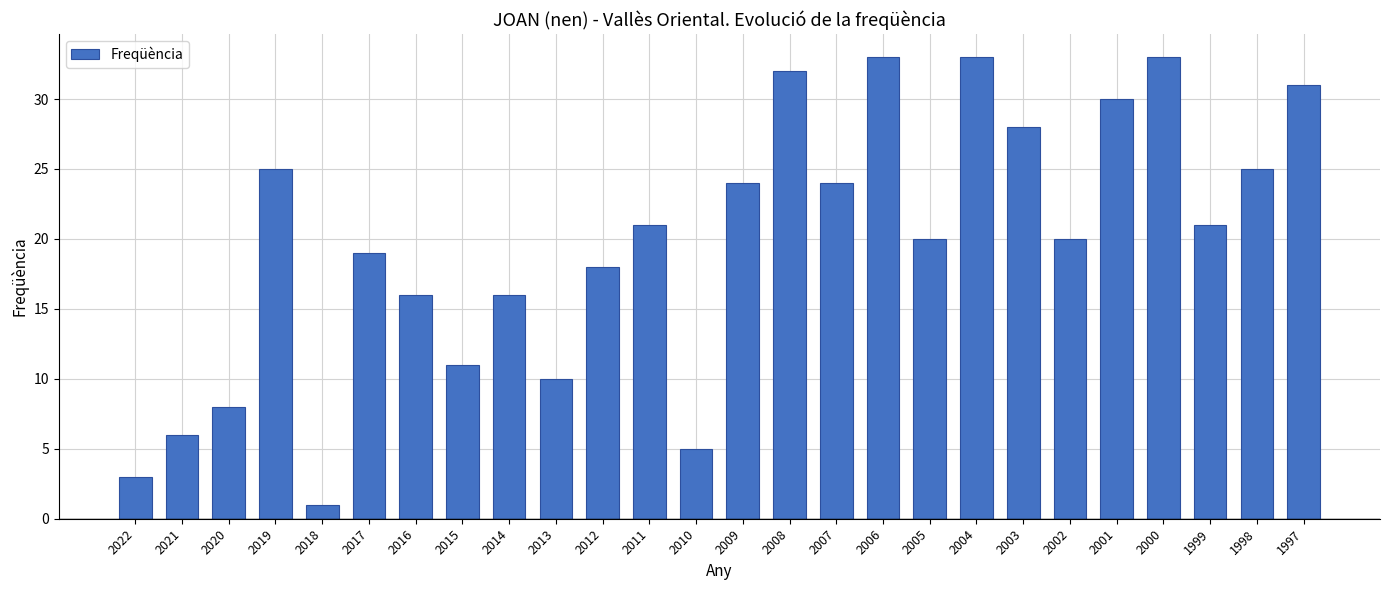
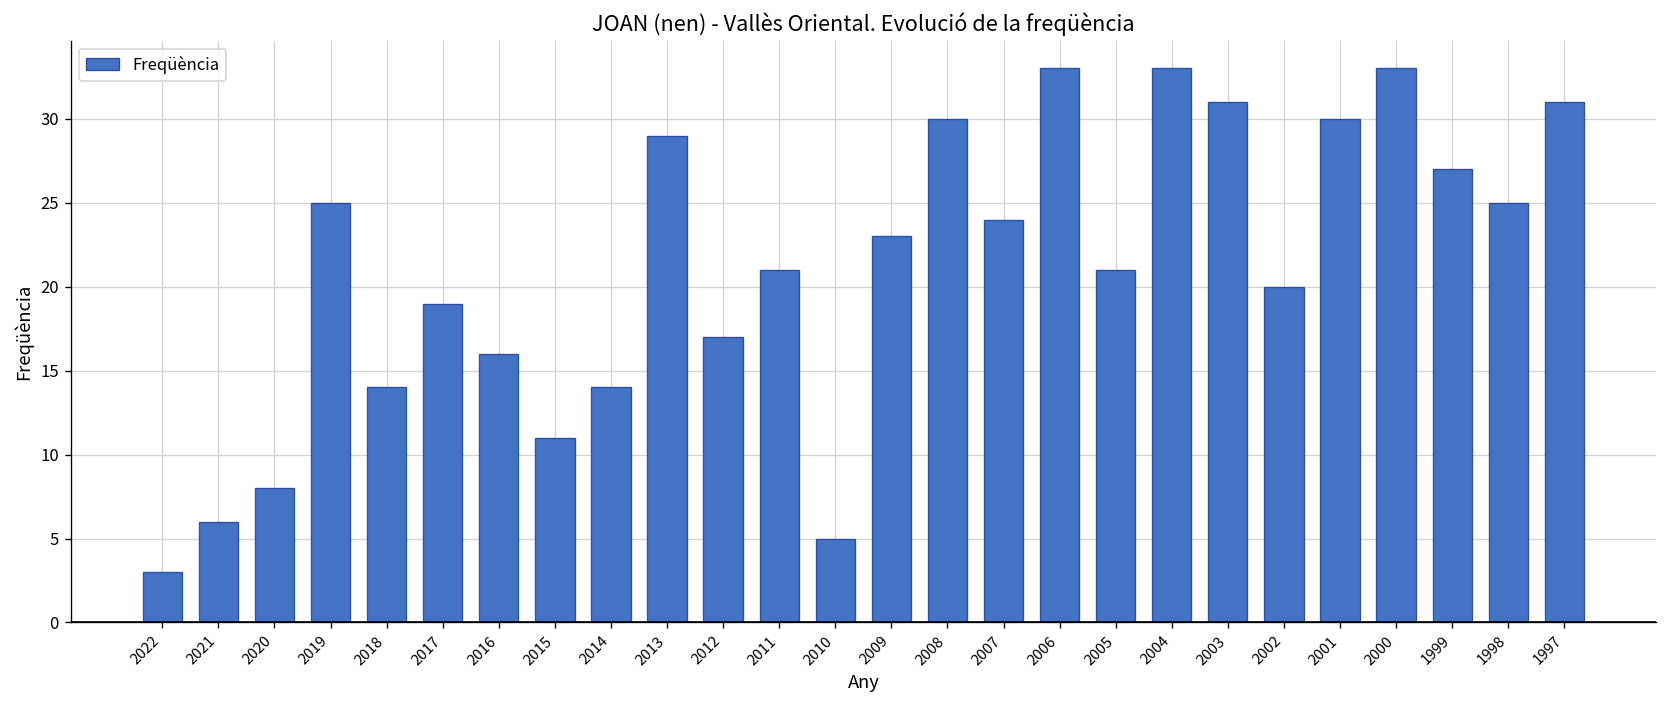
  {
    "2022": 3,
    "2021": 6,
    "2020": 8,
    "2019": 25,
-   "2018": 1,
+   "2018": 14,
    "2017": 19,
    "2016": 16,
    "2015": 11,
-   "2014": 16,
-   "2013": 10,
-   "2012": 18,
+   "2014": 14,
+   "2013": 29,
+   "2012": 17,
    "2011": 21,
    "2010": 5,
-   "2009": 24,
-   "2008": 32,
+   "2009": 23,
+   "2008": 30,
    "2007": 24,
    "2006": 33,
-   "2005": 20,
+   "2005": 21,
    "2004": 33,
-   "2003": 28,
+   "2003": 31,
    "2002": 20,
    "2001": 30,
    "2000": 33,
-   "1999": 21,
+   "1999": 27,
    "1998": 25,
    "1997": 31
  }
